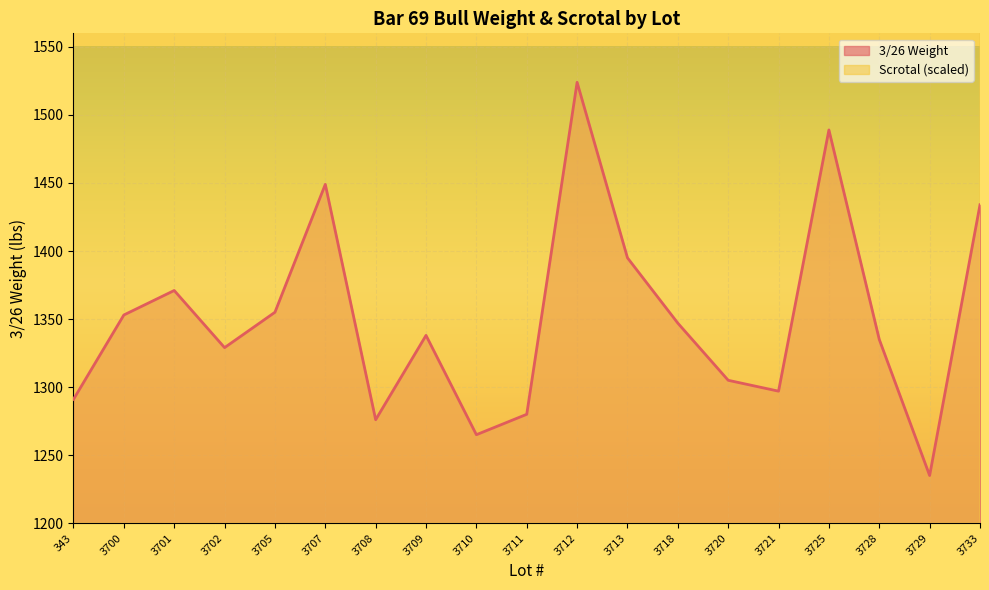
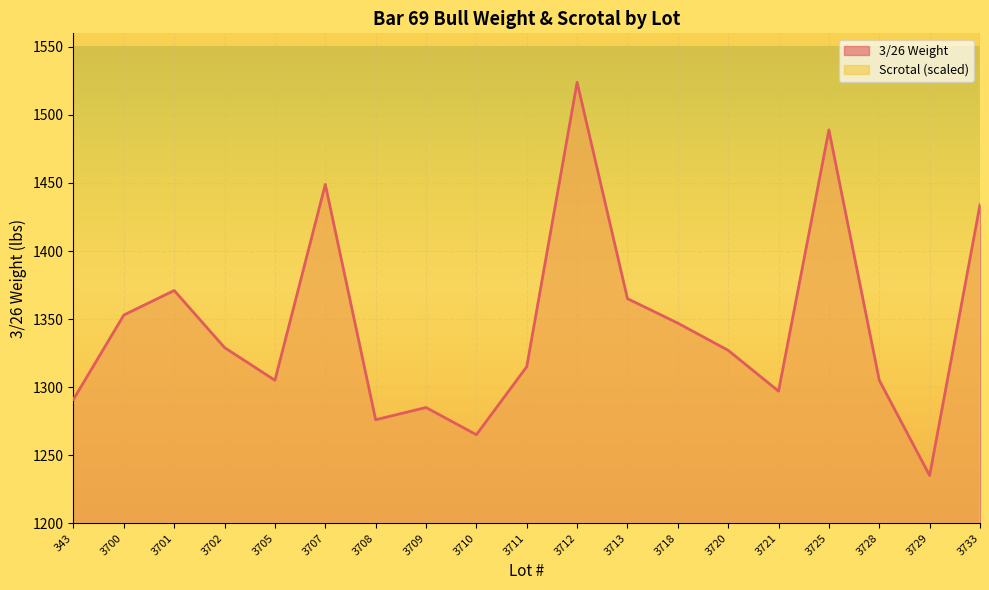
  {
    "3/26 Weight": {
      "343": 1291,
      "3700": 1353,
      "3701": 1371,
      "3702": 1329,
-     "3705": 1355,
+     "3705": 1305,
      "3707": 1449,
      "3708": 1276,
-     "3709": 1338,
+     "3709": 1285,
      "3710": 1265,
-     "3711": 1280,
+     "3711": 1315,
      "3712": 1524,
-     "3713": 1395,
+     "3713": 1365,
      "3718": 1347,
-     "3720": 1305,
+     "3720": 1327,
      "3721": 1297,
      "3725": 1489,
-     "3728": 1335,
+     "3728": 1305,
      "3729": 1235,
      "3733": 1434
    }
  }
